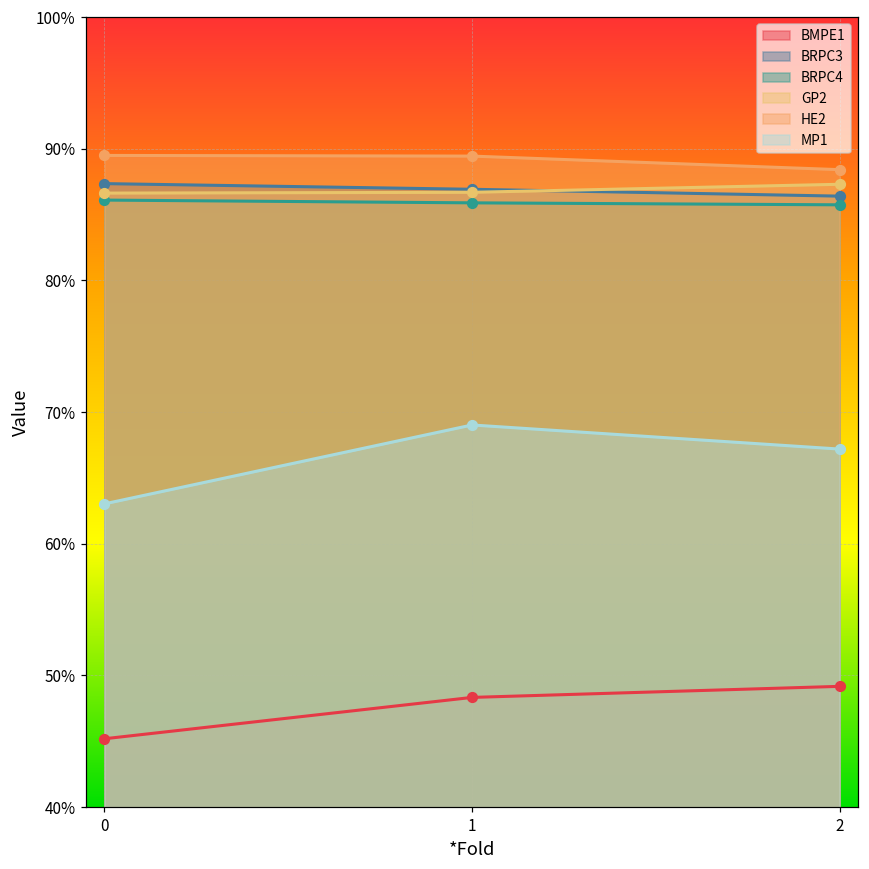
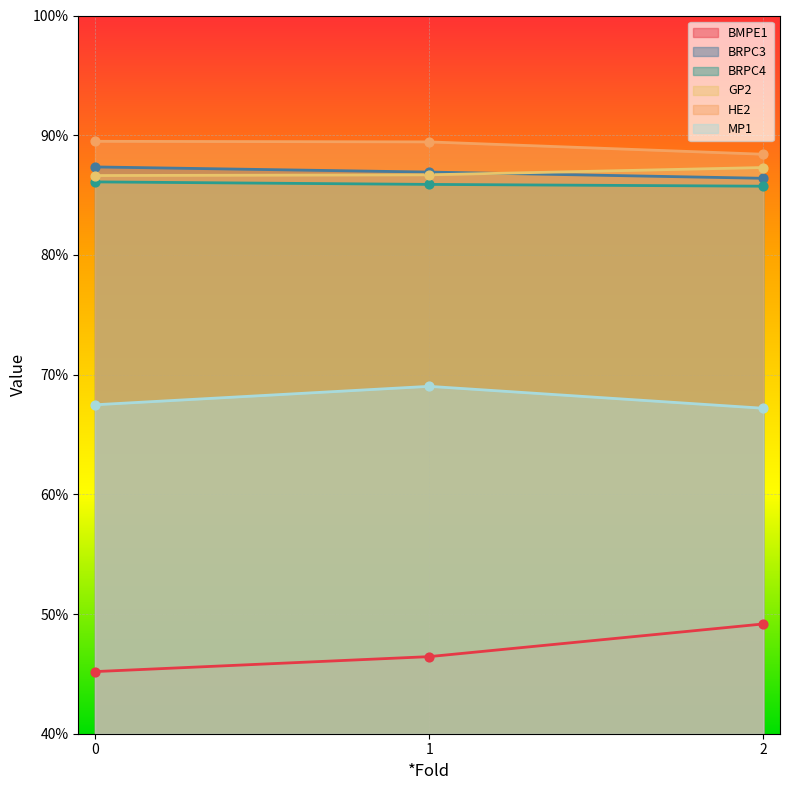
  {
    "BMPE1": {
      "0": "45.2%",
-     "1": "48.3%",
+     "1": "46.4%",
      "2": "49.2%"
    },
    "MP1": {
-     "0": "63.0%",
+     "0": "67.5%",
      "1": "69.0%",
      "2": "67.2%"
    }
  }
